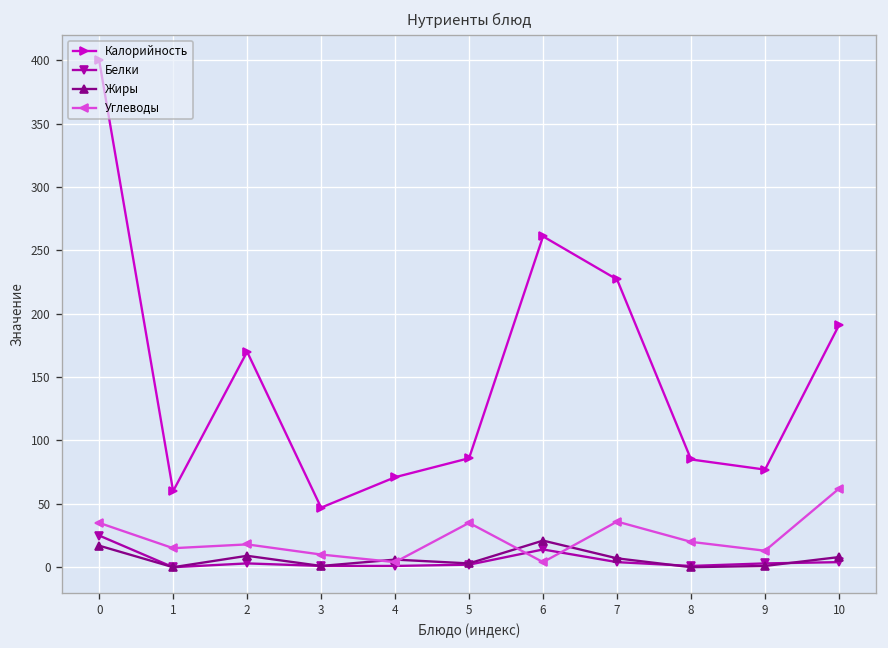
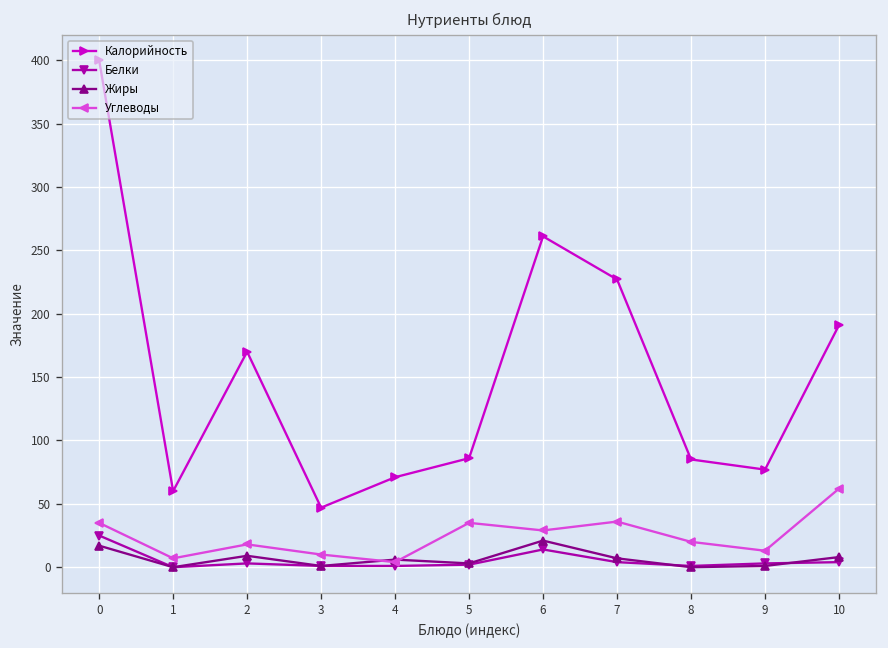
  {
    "Углеводы": {
      "0": 35,
-     "1": 15,
+     "1": 7,
      "2": 18,
      "3": 10,
      "5": 35,
-     "6": 4,
+     "6": 29,
      "7": 36,
      "8": 20,
      "9": 13,
      "10": 62
    }
  }
